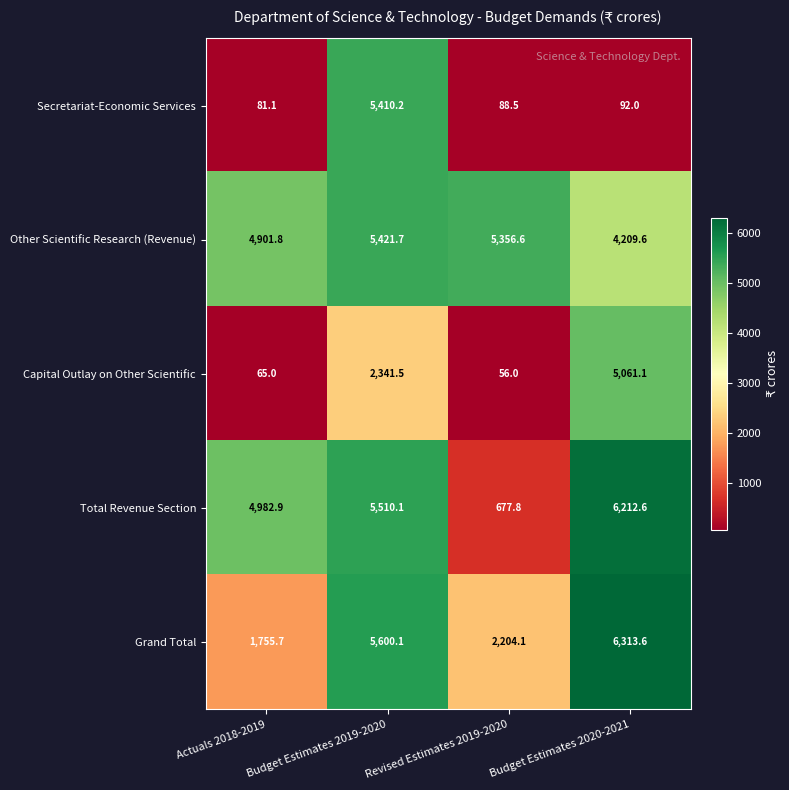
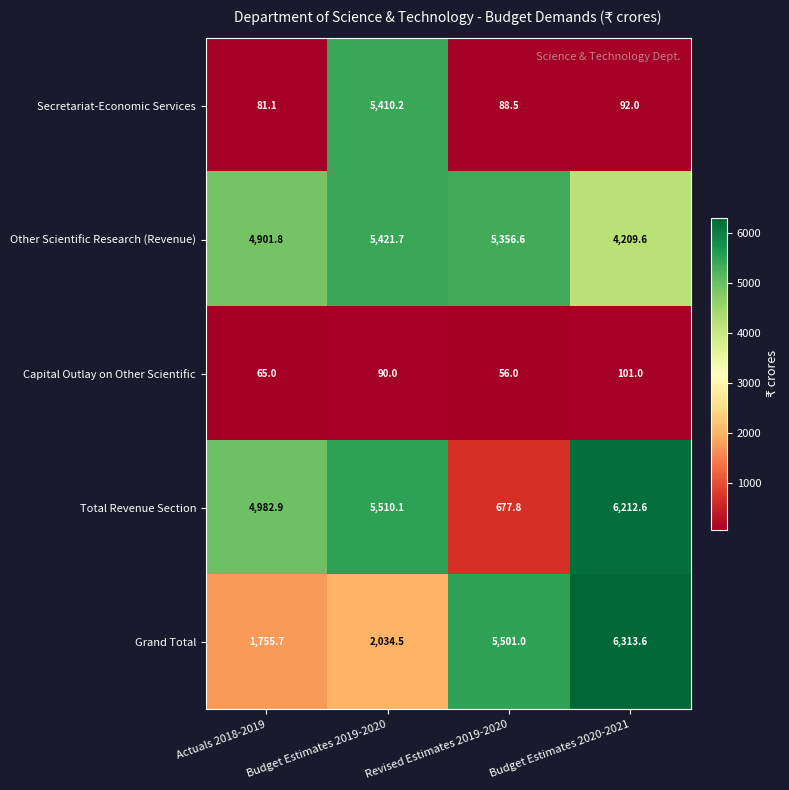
  {
    "Secretariat-Economic Services": {
      "Actuals 2018-2019": "81.1",
      "Budget Estimates 2019-2020": "5,410.2",
      "Revised Estimates 2019-2020": "88.5"
    },
    "Other Scientific Research (Revenue)": {
      "Actuals 2018-2019": "4,901.8",
      "Budget Estimates 2019-2020": "5,421.7",
      "Revised Estimates 2019-2020": "5,356.6",
      "Budget Estimates 2020-2021": "4,209.6"
    },
    "Capital Outlay on Other Scientific": {
      "Actuals 2018-2019": "65.0",
-     "Budget Estimates 2019-2020": "2,341.5",
+     "Budget Estimates 2019-2020": "90.0",
      "Revised Estimates 2019-2020": "56.0",
-     "Budget Estimates 2020-2021": "5,061.1"
+     "Budget Estimates 2020-2021": "101.0"
    },
    "Total Revenue Section": {
      "Actuals 2018-2019": "4,982.9",
      "Budget Estimates 2019-2020": "5,510.1",
      "Revised Estimates 2019-2020": "677.8",
      "Budget Estimates 2020-2021": "6,212.6"
    },
    "Grand Total": {
      "Actuals 2018-2019": "1,755.7",
-     "Budget Estimates 2019-2020": "5,600.1",
-     "Revised Estimates 2019-2020": "2,204.1",
+     "Budget Estimates 2019-2020": "2,034.5",
+     "Revised Estimates 2019-2020": "5,501.0",
      "Budget Estimates 2020-2021": "6,313.6"
    }
  }
